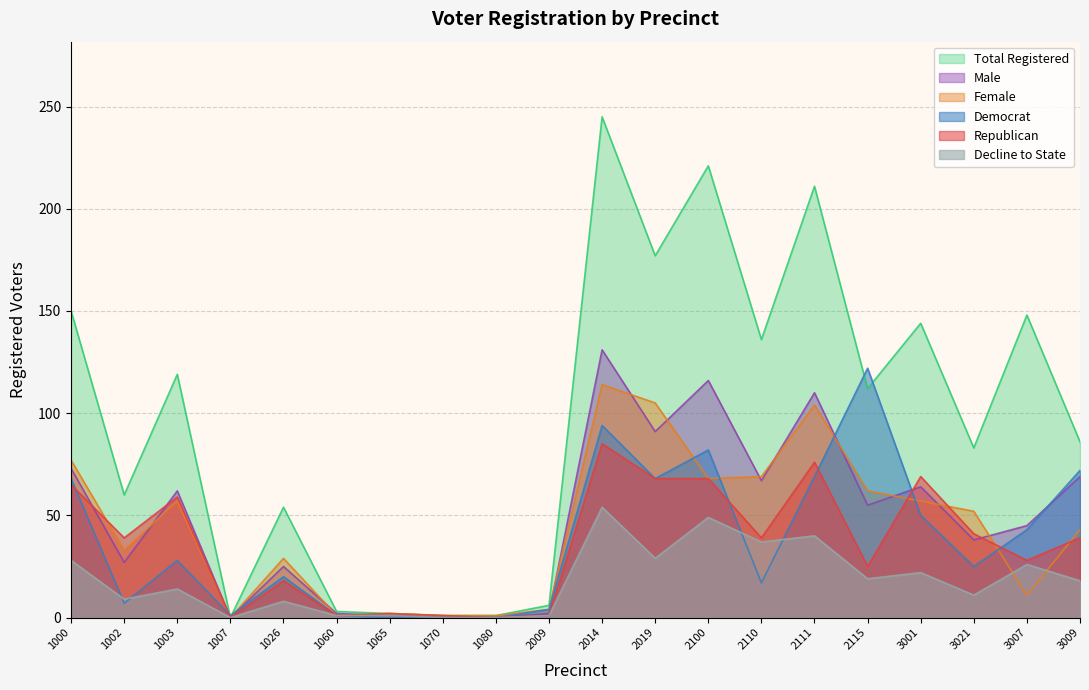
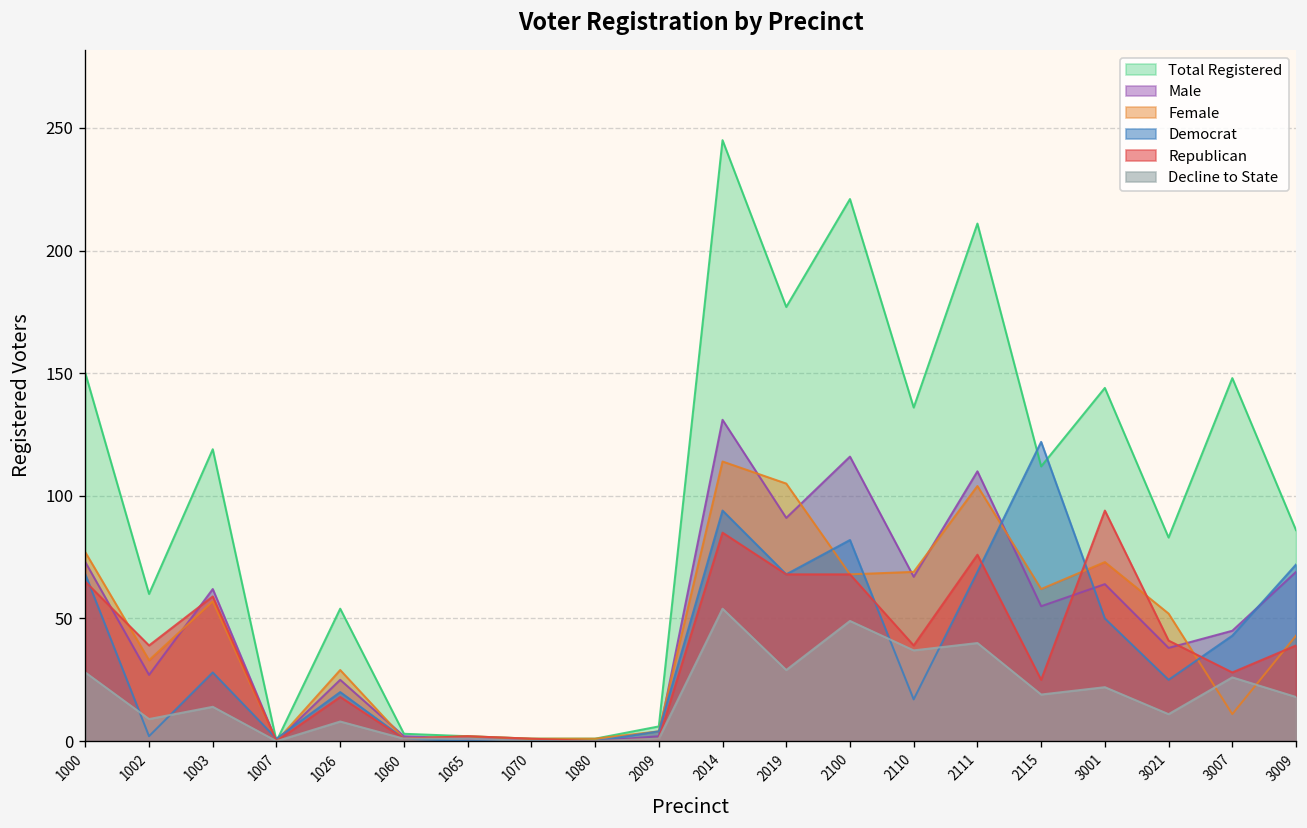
  {
    "Female": {
      "1000": 77,
      "1002": 33,
      "1003": 57,
      "1026": 29,
      "2014": 114,
      "2019": 105,
      "2110": 69,
      "2111": 104,
      "2115": 62,
-     "3001": 57,
+     "3001": 73,
      "3021": 52,
      "3007": 11,
      "3009": 43
    },
    "Democrat": {
      "1000": 68,
-     "1002": 7,
+     "1002": 2,
      "1003": 28,
      "1026": 20,
      "2014": 94,
      "2100": 82,
      "2110": 17,
      "2111": 69,
      "2115": 122,
      "3001": 50,
      "3021": 25,
      "3007": 43,
      "3009": 72
    },
    "Republican": {
      "1000": 65,
      "1002": 39,
      "1003": 59,
      "1026": 18,
      "2014": 85,
      "2110": 39,
      "2111": 76,
      "2115": 25,
-     "3001": 69,
+     "3001": 94,
      "3021": 41,
      "3007": 28,
      "3009": 39
    }
  }
